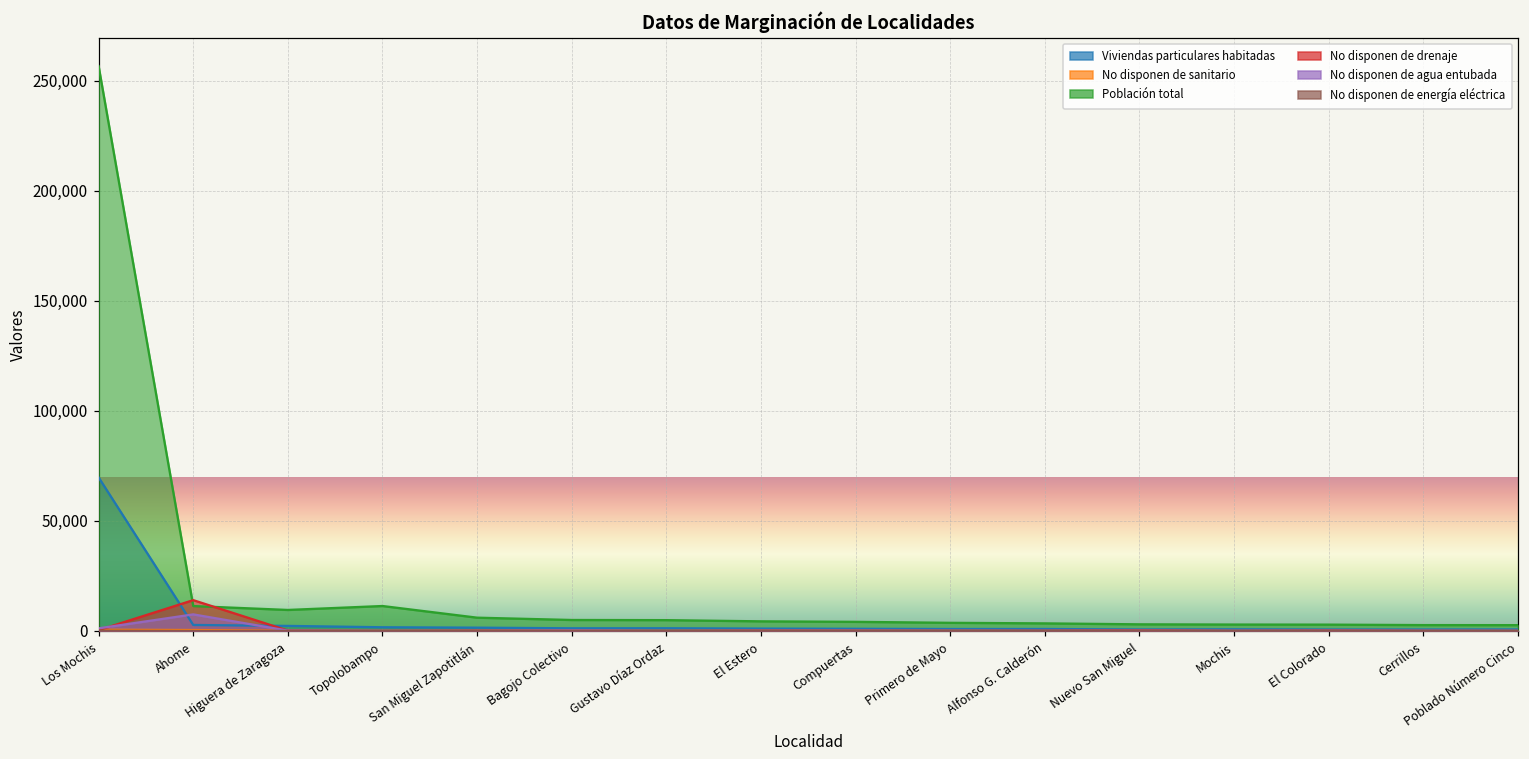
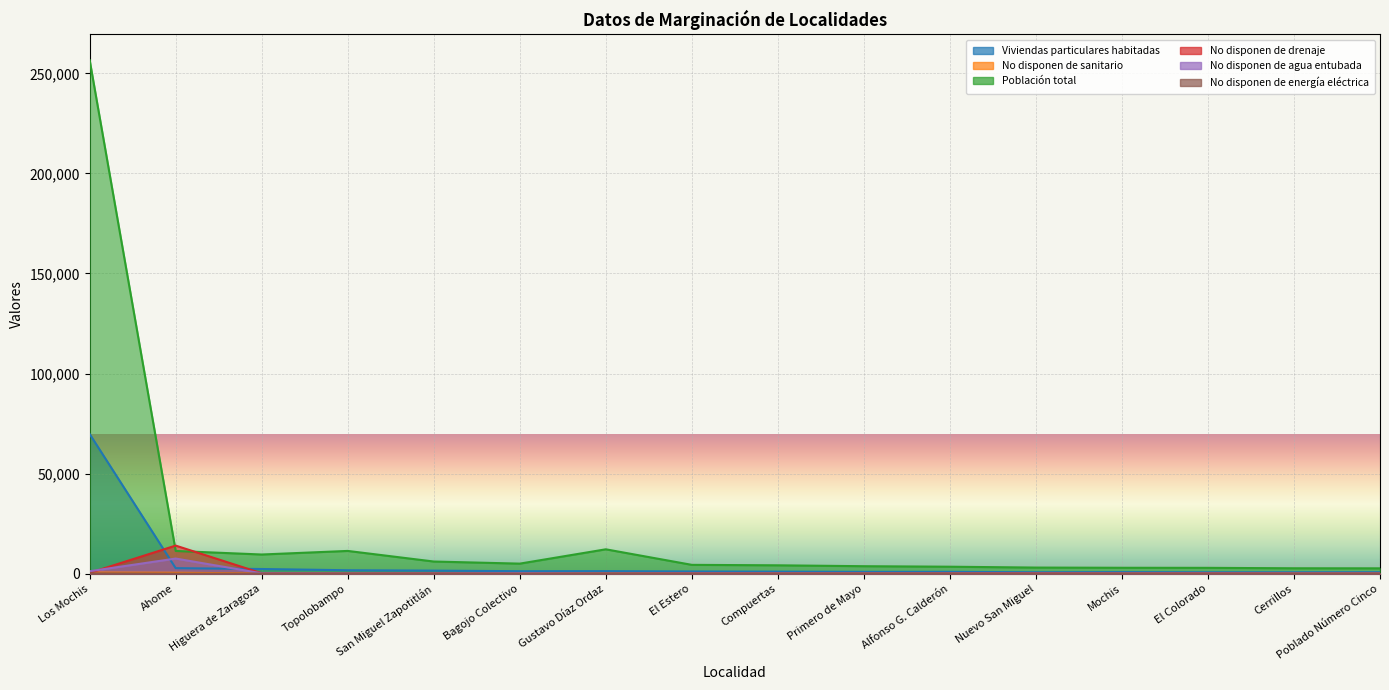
  {
    "Viviendas particulares habitadas": {
      "Los Mochis": "70,000",
      "Ahome": "3,000",
      "Higuera de Zaragoza": "2,000",
      "Topolobampo": "2,000",
      "San Miguel Zapotitlán": "2,000"
    },
    "Población total": {
      "Los Mochis": "257,000",
      "Ahome": "11,000",
      "Higuera de Zaragoza": "10,000",
      "Topolobampo": "11,000",
      "San Miguel Zapotitlán": "6,000",
      "Bagojo Colectivo": "5,000",
-     "Gustavo Díaz Ordaz": "5,000",
+     "Gustavo Díaz Ordaz": "12,000",
      "El Estero": "4,000",
      "Compuertas": "4,000",
      "Primero de Mayo": "4,000",
      "Alfonso G. Calderón": "3,000",
      "Nuevo San Miguel": "3,000",
      "Mochis": "3,000",
      "El Colorado": "3,000",
      "Cerrillos": "3,000",
      "Poblado Número Cinco": "3,000"
    },
    "No disponen de drenaje": {
      "Ahome": "14,000"
    },
    "No disponen de agua entubada": {
      "Ahome": "8,000"
    }
  }
